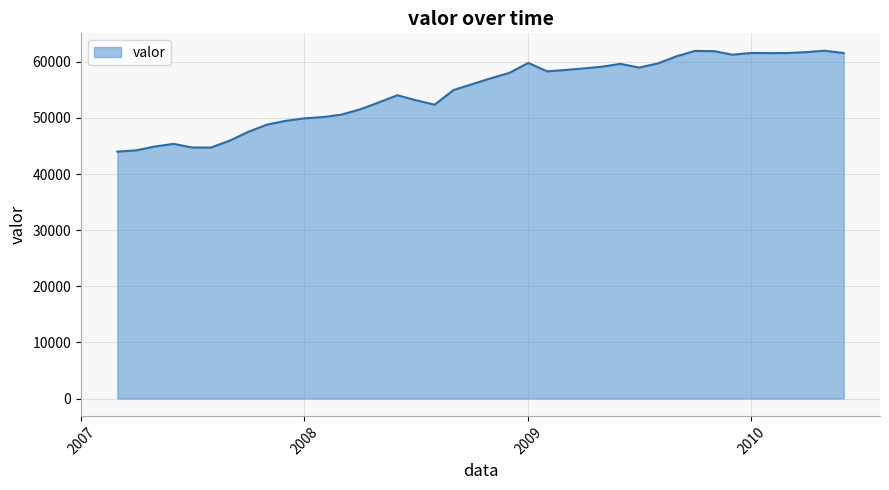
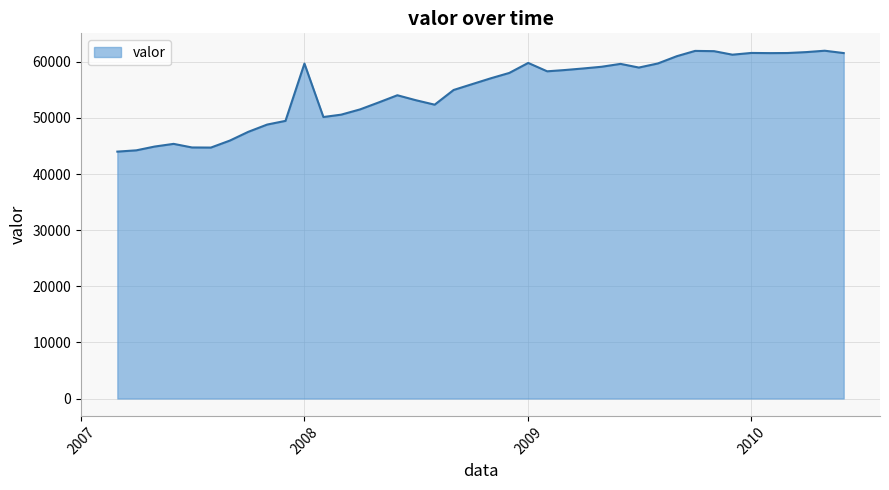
  {
-   "2008": 50000,
+   "2008": 60000,
    "2009": 60000,
    "2010": 62000
  }
